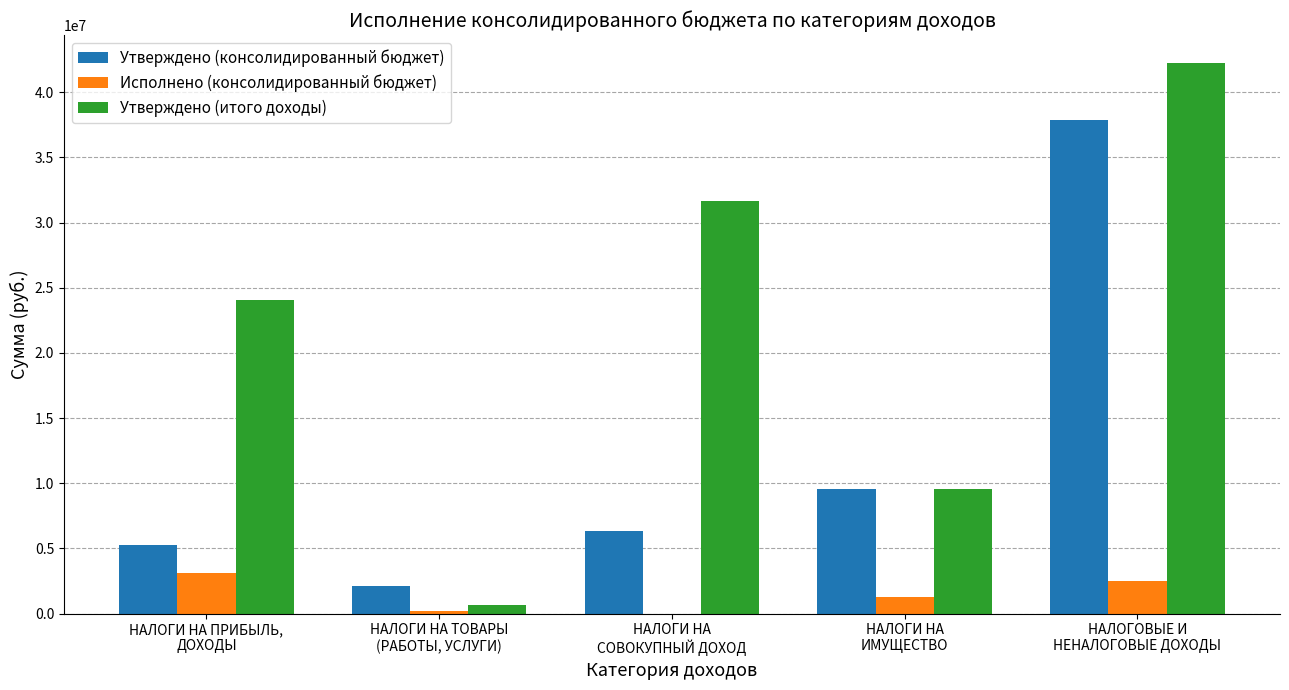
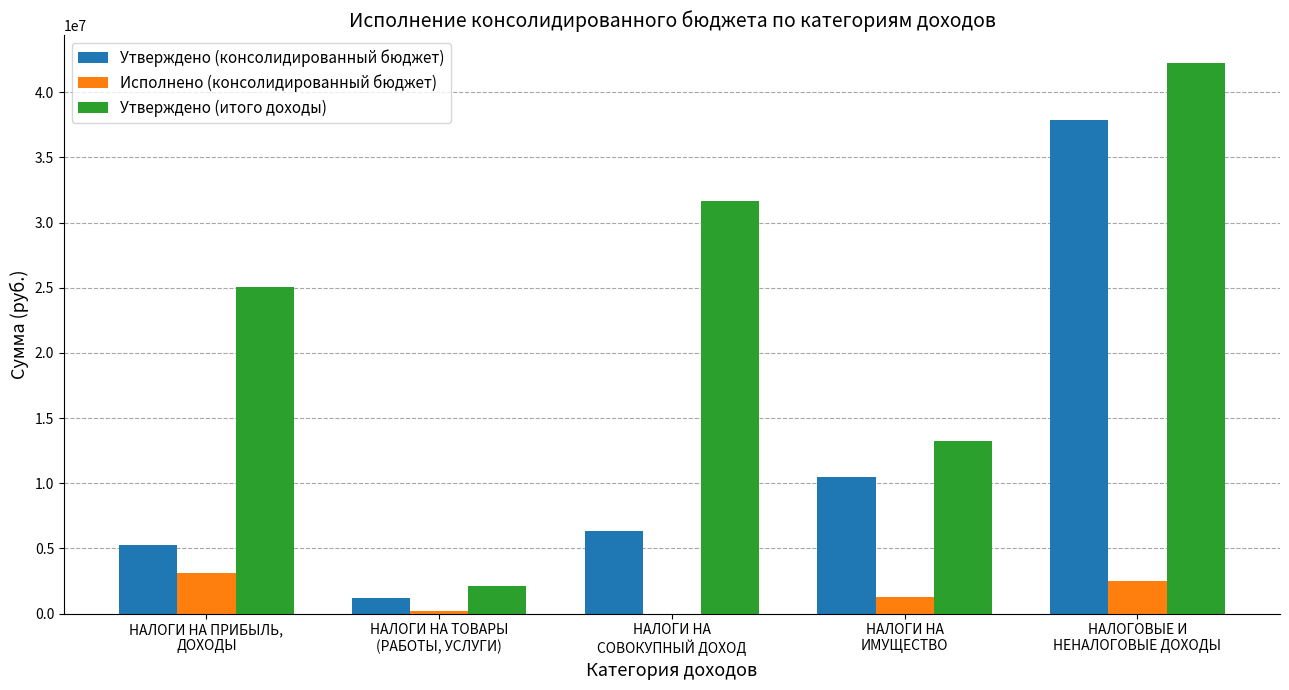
  {
    "Утверждено (консолидированный бюджет)": {
      "НАЛОГИ НА ПРИБЫЛЬ, ДОХОДЫ": 5300000,
-     "НАЛОГИ НА ТОВАРЫ (РАБОТЫ, УСЛУГИ)": 2100000,
+     "НАЛОГИ НА ТОВАРЫ (РАБОТЫ, УСЛУГИ)": 1200000,
      "НАЛОГИ НА СОВОКУПНЫЙ ДОХОД": 6400000,
-     "НАЛОГИ НА ИМУЩЕСТВО": 9600000,
+     "НАЛОГИ НА ИМУЩЕСТВО": 10500000,
      "НАЛОГОВЫЕ И НЕНАЛОГОВЫЕ ДОХОДЫ": 37900000
    },
    "Исполнено (консолидированный бюджет)": {
      "НАЛОГИ НА ПРИБЫЛЬ, ДОХОДЫ": 3100000,
      "НАЛОГИ НА ТОВАРЫ (РАБОТЫ, УСЛУГИ)": 200000,
      "НАЛОГИ НА СОВОКУПНЫЙ ДОХОД": 0,
      "НАЛОГИ НА ИМУЩЕСТВО": 1300000,
      "НАЛОГОВЫЕ И НЕНАЛОГОВЫЕ ДОХОДЫ": 2500000
    },
    "Утверждено (итого доходы)": {
-     "НАЛОГИ НА ПРИБЫЛЬ, ДОХОДЫ": 24100000,
-     "НАЛОГИ НА ТОВАРЫ (РАБОТЫ, УСЛУГИ)": 700000,
+     "НАЛОГИ НА ПРИБЫЛЬ, ДОХОДЫ": 25100000,
+     "НАЛОГИ НА ТОВАРЫ (РАБОТЫ, УСЛУГИ)": 2100000,
      "НАЛОГИ НА СОВОКУПНЫЙ ДОХОД": 31600000,
-     "НАЛОГИ НА ИМУЩЕСТВО": 9600000,
+     "НАЛОГИ НА ИМУЩЕСТВО": 13300000,
      "НАЛОГОВЫЕ И НЕНАЛОГОВЫЕ ДОХОДЫ": 42300000
    }
  }
